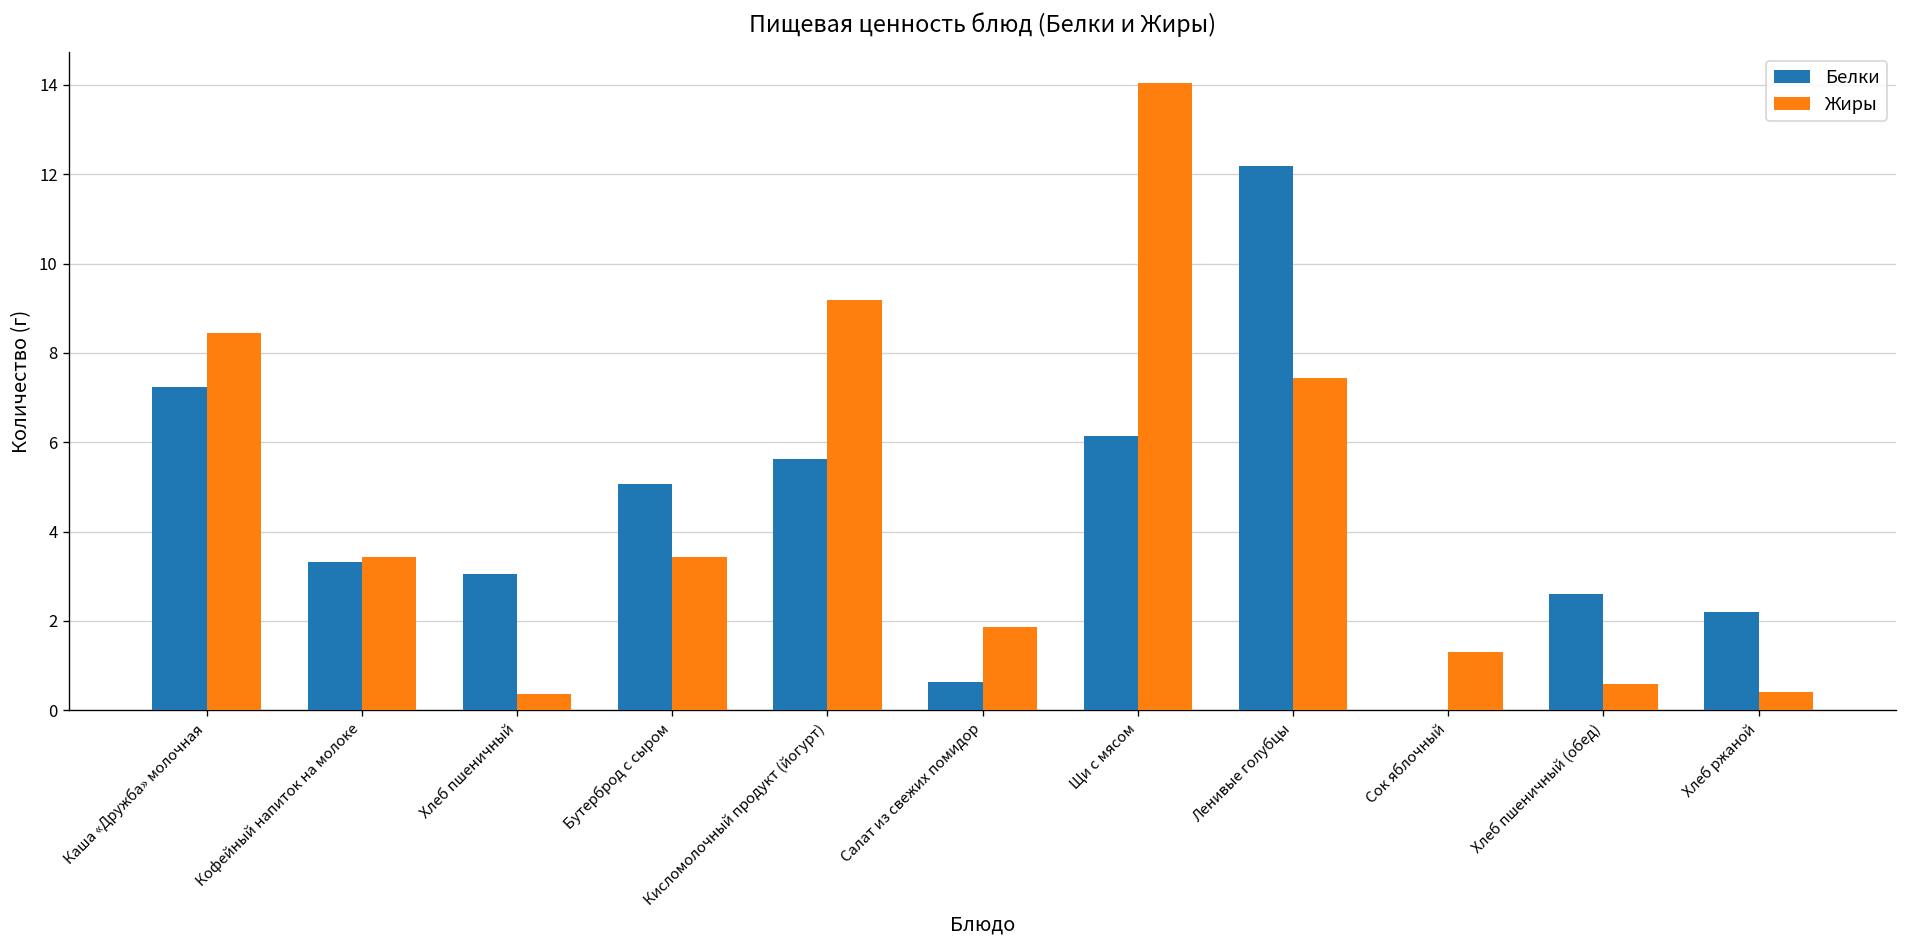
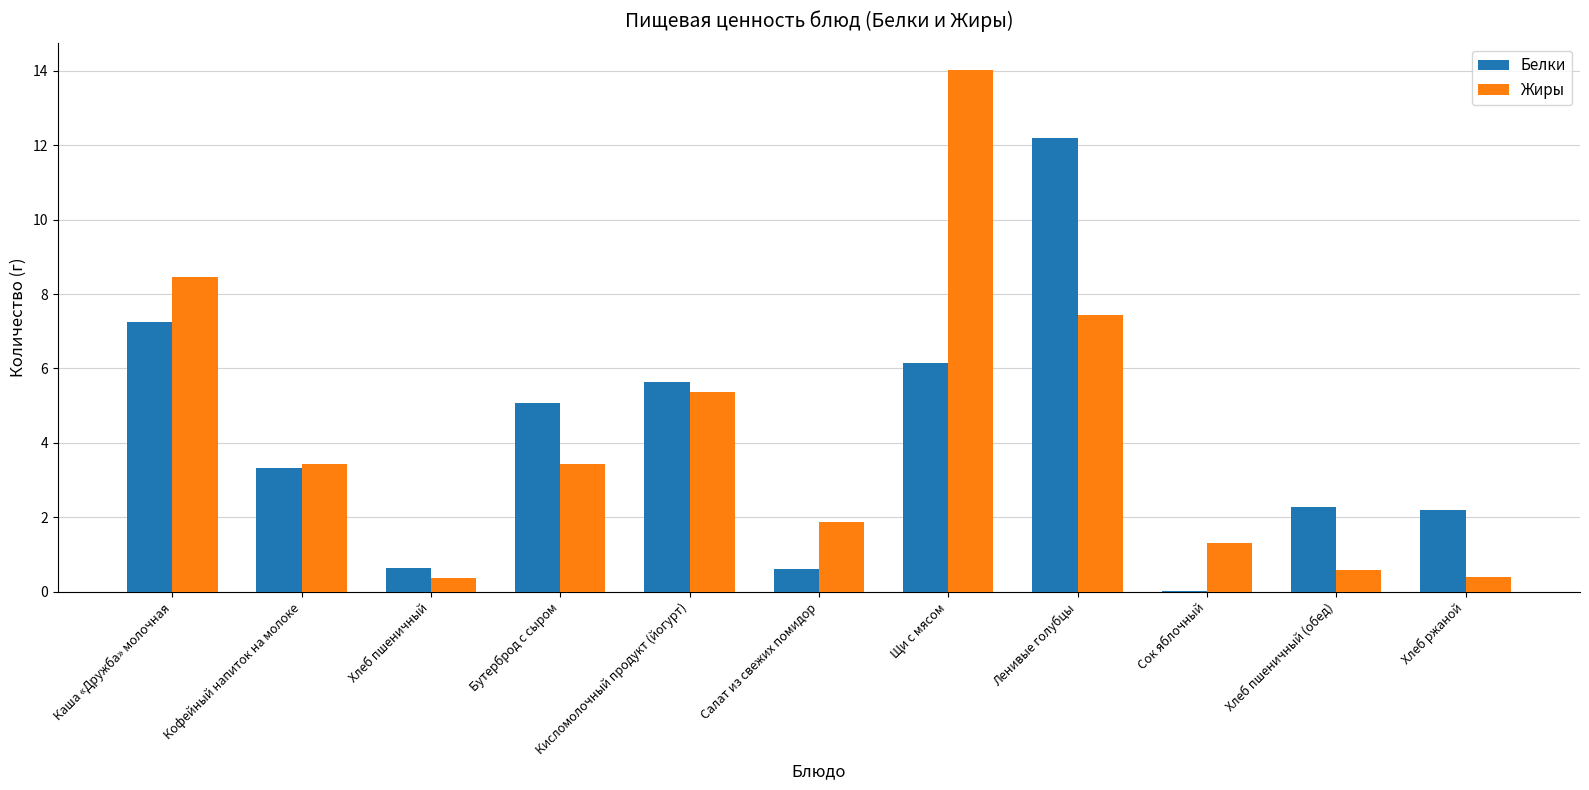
  {
    "Белки": {
      "Каша «Дружба» молочная": 7.2,
      "Кофейный напиток на молоке": 3.3,
-     "Хлеб пшеничный": 3.0,
+     "Хлеб пшеничный": 0.7,
      "Бутерброд с сыром": 5.1,
      "Кисломолочный продукт (йогурт)": 5.6,
      "Салат из свежих помидор": 0.6,
      "Щи с мясом": 6.1,
      "Ленивые голубцы": 12.2,
-     "Хлеб пшеничный (обед)": 2.6,
+     "Хлеб пшеничный (обед)": 2.3,
      "Хлеб ржаной": 2.2
    },
    "Жиры": {
      "Каша «Дружба» молочная": 8.4,
      "Кофейный напиток на молоке": 3.4,
      "Хлеб пшеничный": 0.4,
      "Бутерброд с сыром": 3.4,
-     "Кисломолочный продукт (йогурт)": 9.2,
+     "Кисломолочный продукт (йогурт)": 5.4,
      "Салат из свежих помидор": 1.9,
      "Щи с мясом": 14.0,
      "Ленивые голубцы": 7.4,
      "Сок яблочный": 1.3,
      "Хлеб пшеничный (обед)": 0.6,
      "Хлеб ржаной": 0.4
    }
  }
